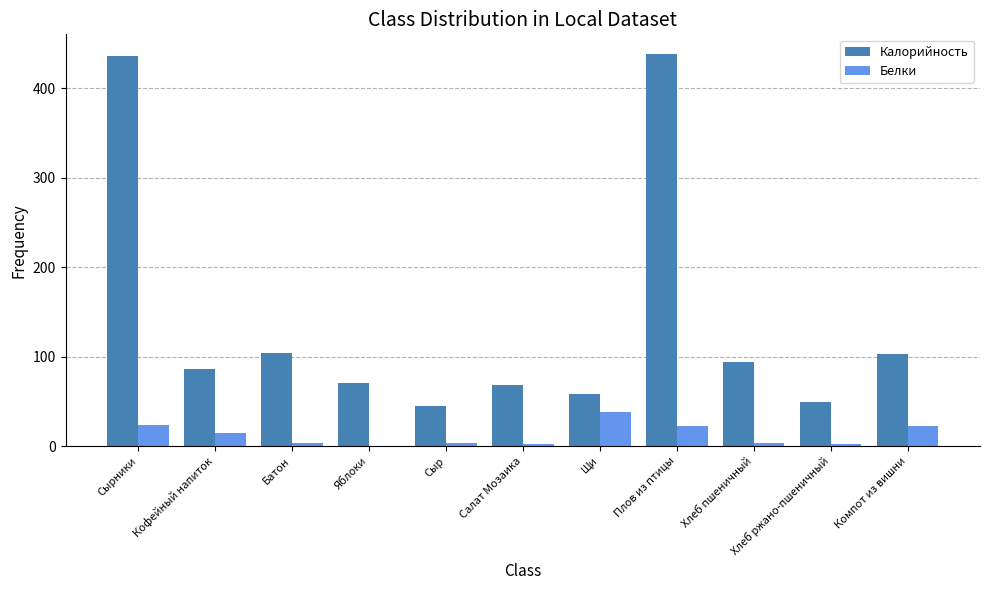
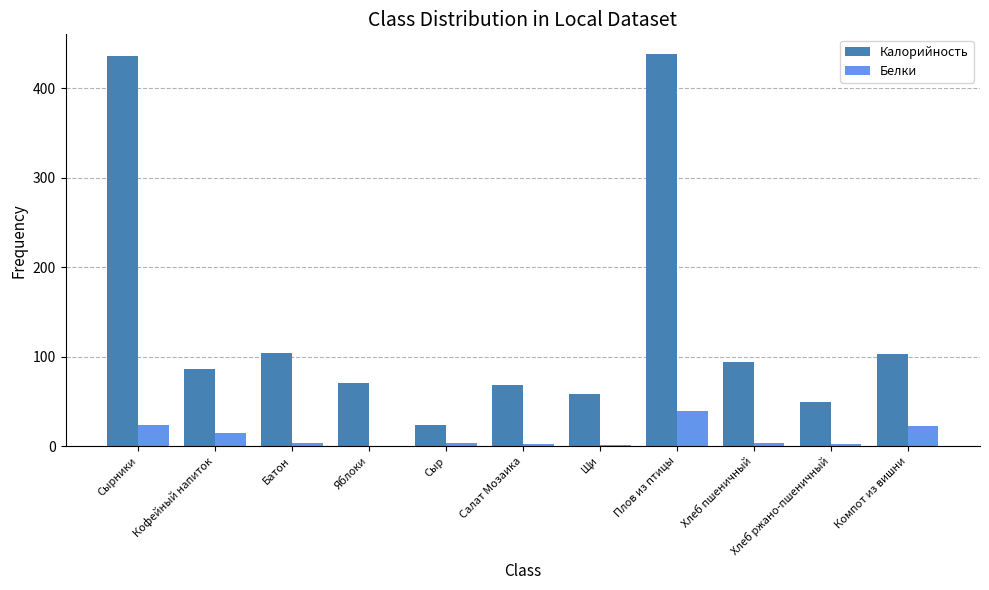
  {
    "Калорийность": {
      "Сырники": 440,
      "Кофейный напиток": 90,
      "Батон": 100,
      "Яблоки": 70,
-     "Сыр": 50,
+     "Сыр": 20,
      "Салат Мозаика": 70,
      "Щи": 60,
      "Плов из птицы": 440,
      "Хлеб пшеничный": 90,
      "Хлеб ржано-пшеничный": 50,
      "Компот из вишни": 100
    },
    "Белки": {
      "Сырники": 20,
      "Кофейный напиток": 10,
      "Батон": 0,
      "Сыр": 0,
-     "Щи": 40,
-     "Плов из птицы": 20,
+     "Щи": 0,
+     "Плов из птицы": 40,
      "Хлеб пшеничный": 0,
      "Компот из вишни": 20
    }
  }
